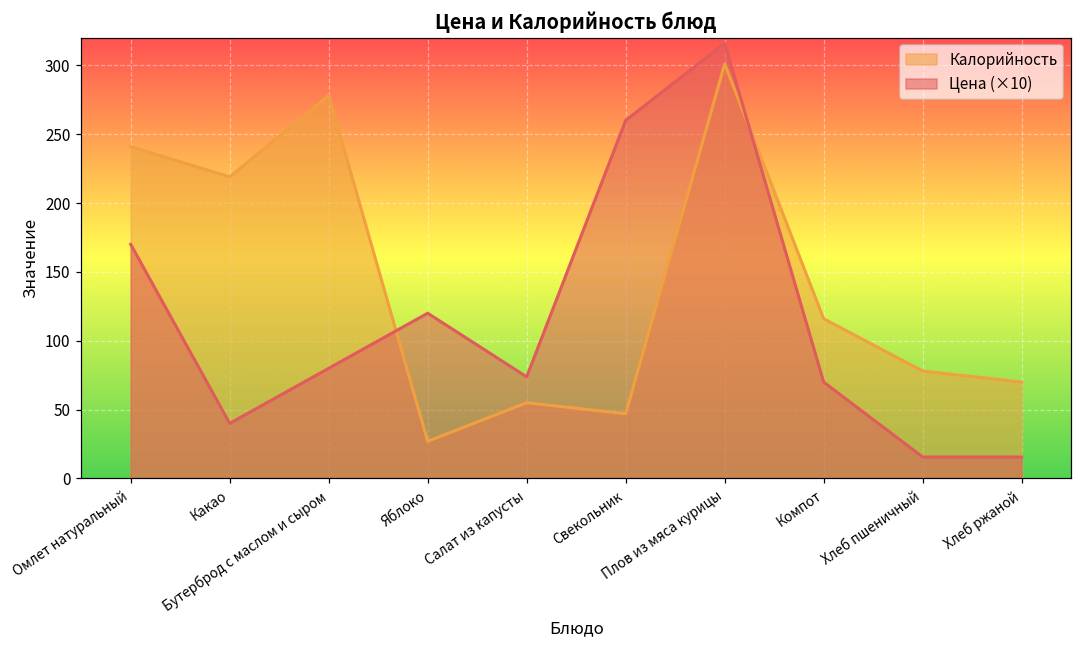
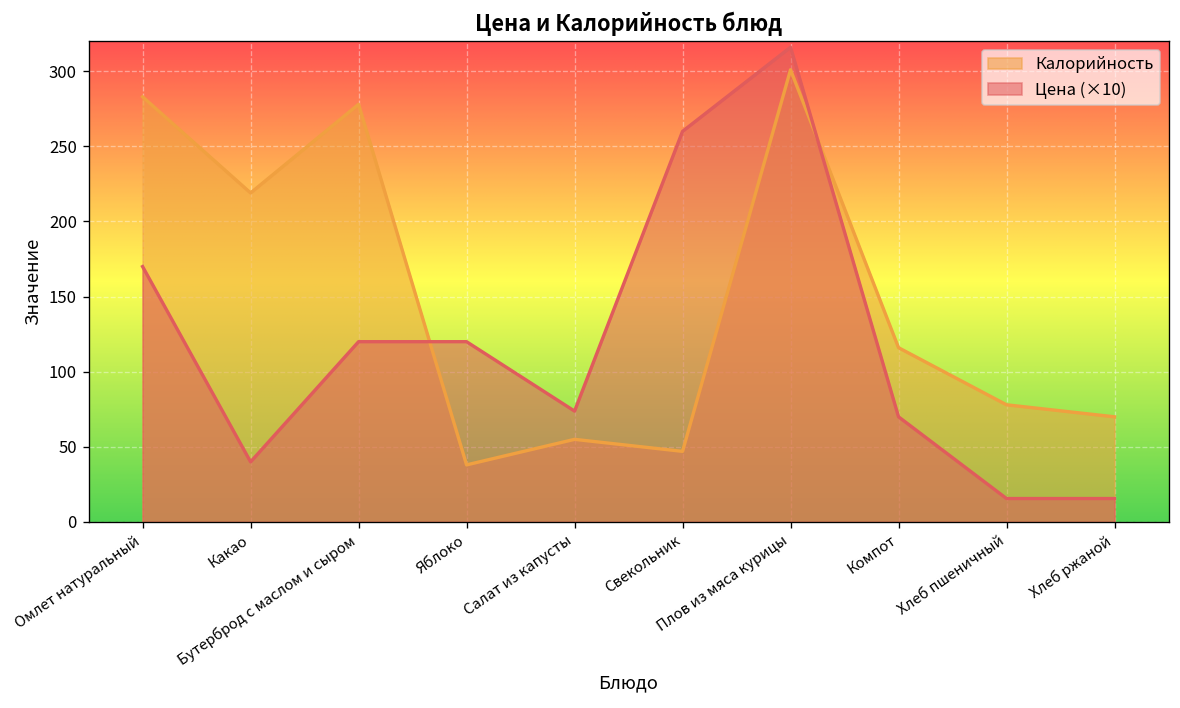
  {
    "Калорийность": {
-     "Омлет натуральный": 241,
+     "Омлет натуральный": 283,
      "Какао": 219,
      "Бутерброд с маслом и сыром": 278,
-     "Яблоко": 27,
+     "Яблоко": 38,
      "Салат из капусты": 55,
      "Свекольник": 47,
      "Плов из мяса курицы": 301,
      "Компот": 116,
      "Хлеб пшеничный": 78,
      "Хлеб ржаной": 70
    },
    "Цена (×10)": {
      "Омлет натуральный": 170,
      "Какао": 40,
-     "Бутерброд с маслом и сыром": 80,
+     "Бутерброд с маслом и сыром": 120,
      "Яблоко": 120,
      "Салат из капусты": 74,
      "Свекольник": 260,
      "Плов из мяса курицы": 316,
      "Компот": 70,
      "Хлеб пшеничный": 16,
      "Хлеб ржаной": 16
    }
  }
